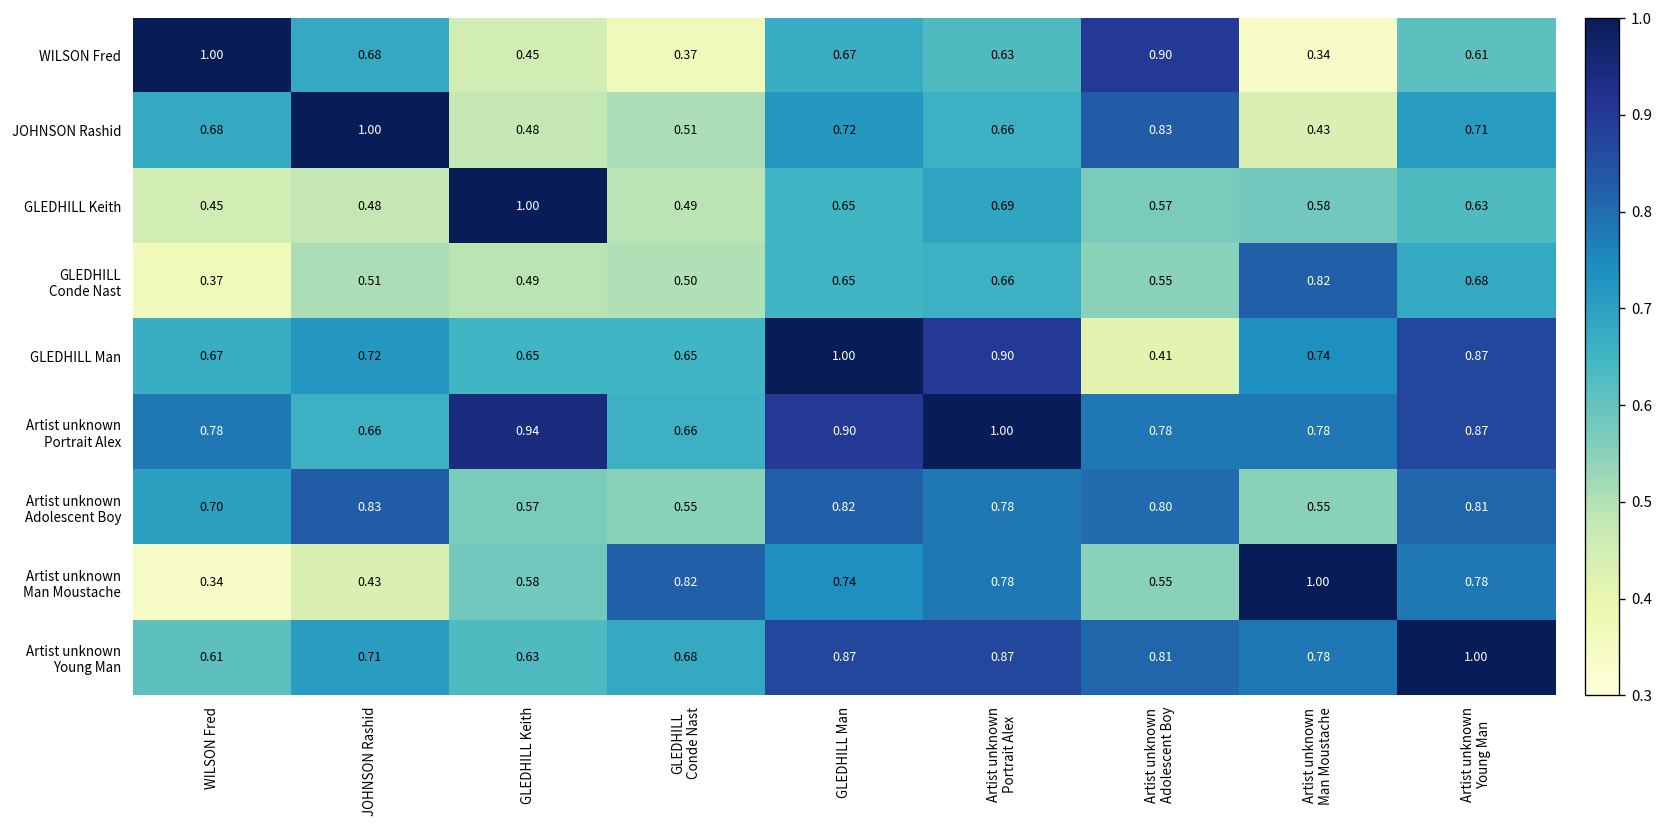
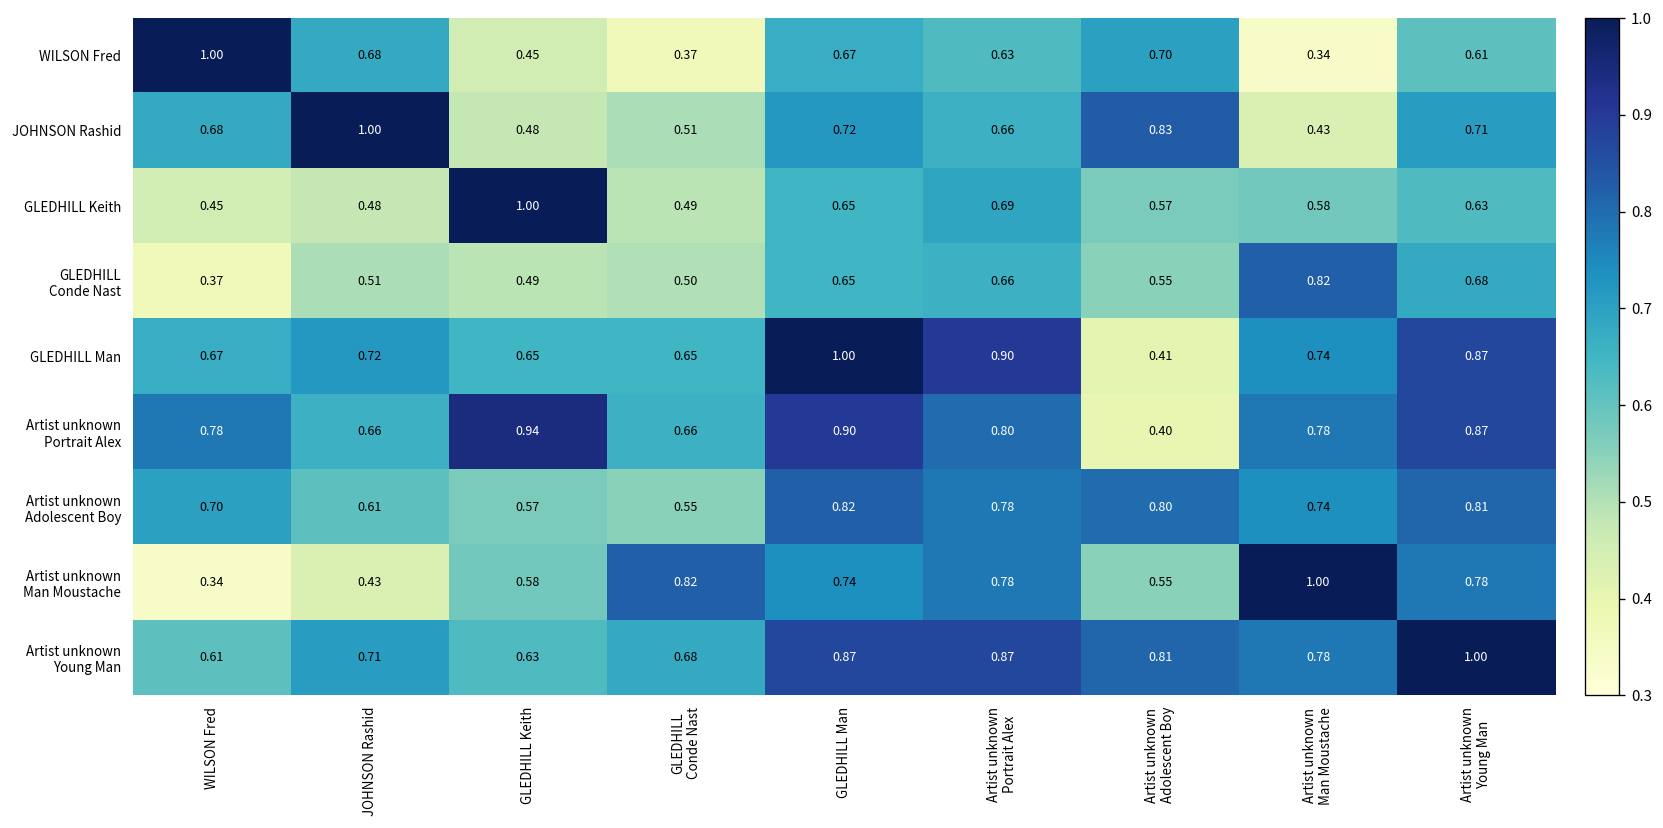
  {
    "WILSON Fred": {
      "WILSON Fred": 1.00,
      "JOHNSON Rashid": 0.68,
      "GLEDHILL Keith": 0.45,
      "GLEDHILL Conde Nast": 0.37,
      "GLEDHILL Man": 0.67,
      "Artist unknown Portrait Alex": 0.63,
-     "Artist unknown Adolescent Boy": 0.90,
+     "Artist unknown Adolescent Boy": 0.70,
      "Artist unknown Man Moustache": 0.34,
      "Artist unknown Young Man": 0.61
    },
    "JOHNSON Rashid": {
      "WILSON Fred": 0.68,
      "JOHNSON Rashid": 1.00,
      "GLEDHILL Keith": 0.48,
      "GLEDHILL Conde Nast": 0.51,
      "GLEDHILL Man": 0.72,
      "Artist unknown Portrait Alex": 0.66,
      "Artist unknown Adolescent Boy": 0.83,
      "Artist unknown Man Moustache": 0.43,
      "Artist unknown Young Man": 0.71
    },
    "GLEDHILL Keith": {
      "WILSON Fred": 0.45,
      "JOHNSON Rashid": 0.48,
      "GLEDHILL Keith": 1.00,
      "GLEDHILL Conde Nast": 0.49,
      "GLEDHILL Man": 0.65,
      "Artist unknown Portrait Alex": 0.69,
      "Artist unknown Adolescent Boy": 0.57,
      "Artist unknown Man Moustache": 0.58,
      "Artist unknown Young Man": 0.63
    },
    "GLEDHILL Conde Nast": {
      "WILSON Fred": 0.37,
      "JOHNSON Rashid": 0.51,
      "GLEDHILL Keith": 0.49,
      "GLEDHILL Conde Nast": 0.50,
      "GLEDHILL Man": 0.65,
      "Artist unknown Portrait Alex": 0.66,
      "Artist unknown Adolescent Boy": 0.55,
      "Artist unknown Man Moustache": 0.82,
      "Artist unknown Young Man": 0.68
    },
    "GLEDHILL Man": {
      "WILSON Fred": 0.67,
      "JOHNSON Rashid": 0.72,
      "GLEDHILL Keith": 0.65,
      "GLEDHILL Conde Nast": 0.65,
      "GLEDHILL Man": 1.00,
      "Artist unknown Portrait Alex": 0.90,
      "Artist unknown Adolescent Boy": 0.41,
      "Artist unknown Man Moustache": 0.74,
      "Artist unknown Young Man": 0.87
    },
    "Artist unknown Portrait Alex": {
      "WILSON Fred": 0.78,
      "JOHNSON Rashid": 0.66,
      "GLEDHILL Keith": 0.94,
      "GLEDHILL Conde Nast": 0.66,
      "GLEDHILL Man": 0.90,
-     "Artist unknown Portrait Alex": 1.00,
-     "Artist unknown Adolescent Boy": 0.78,
+     "Artist unknown Portrait Alex": 0.80,
+     "Artist unknown Adolescent Boy": 0.40,
      "Artist unknown Man Moustache": 0.78,
      "Artist unknown Young Man": 0.87
    },
    "Artist unknown Adolescent Boy": {
      "WILSON Fred": 0.70,
-     "JOHNSON Rashid": 0.83,
+     "JOHNSON Rashid": 0.61,
      "GLEDHILL Keith": 0.57,
      "GLEDHILL Conde Nast": 0.55,
      "GLEDHILL Man": 0.82,
      "Artist unknown Portrait Alex": 0.78,
      "Artist unknown Adolescent Boy": 0.80,
-     "Artist unknown Man Moustache": 0.55,
+     "Artist unknown Man Moustache": 0.74,
      "Artist unknown Young Man": 0.81
    },
    "Artist unknown Man Moustache": {
      "WILSON Fred": 0.34,
      "JOHNSON Rashid": 0.43,
      "GLEDHILL Keith": 0.58,
      "GLEDHILL Conde Nast": 0.82,
      "GLEDHILL Man": 0.74,
      "Artist unknown Portrait Alex": 0.78,
      "Artist unknown Adolescent Boy": 0.55,
      "Artist unknown Man Moustache": 1.00,
      "Artist unknown Young Man": 0.78
    },
    "Artist unknown Young Man": {
      "WILSON Fred": 0.61,
      "JOHNSON Rashid": 0.71,
      "GLEDHILL Keith": 0.63,
      "GLEDHILL Conde Nast": 0.68,
      "GLEDHILL Man": 0.87,
      "Artist unknown Portrait Alex": 0.87,
      "Artist unknown Adolescent Boy": 0.81,
      "Artist unknown Man Moustache": 0.78,
      "Artist unknown Young Man": 1.00
    }
  }
